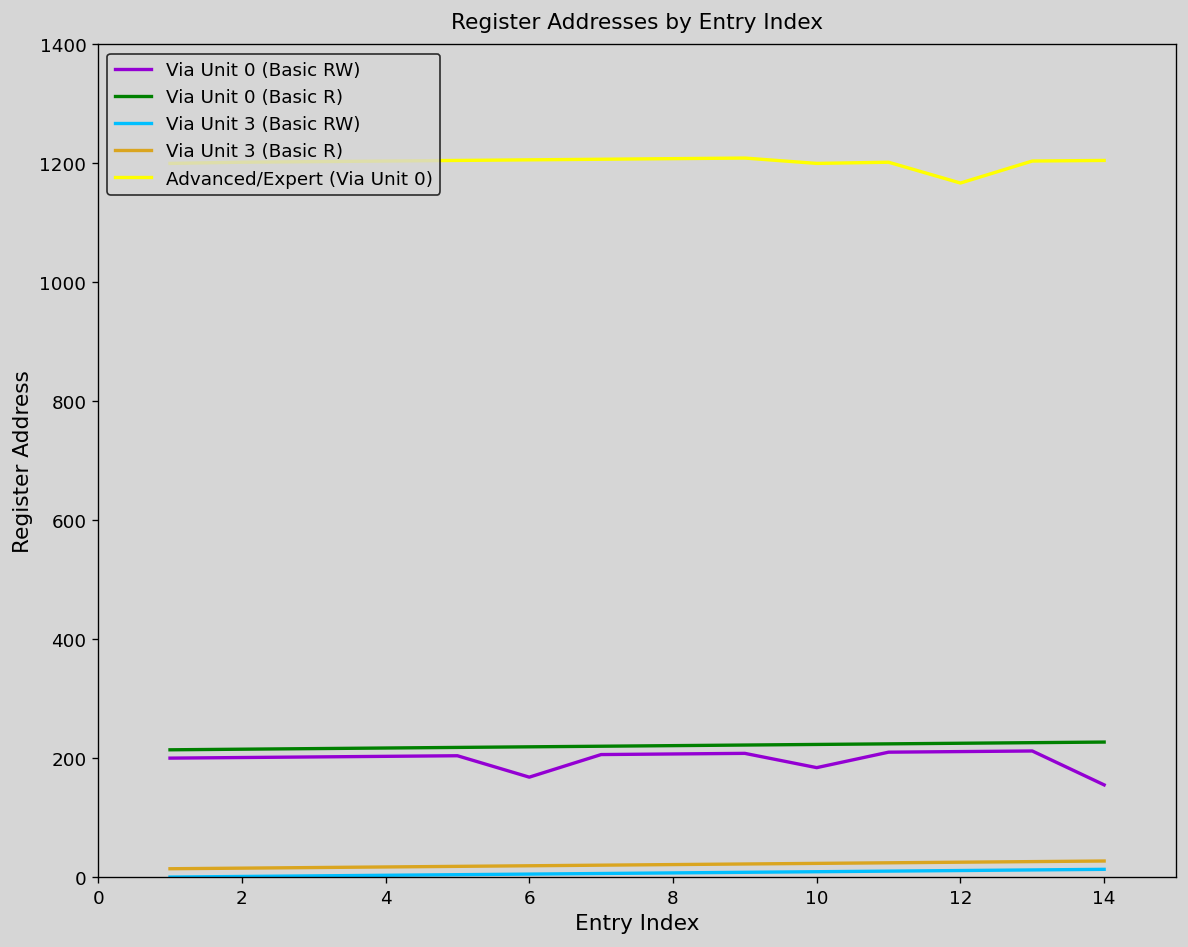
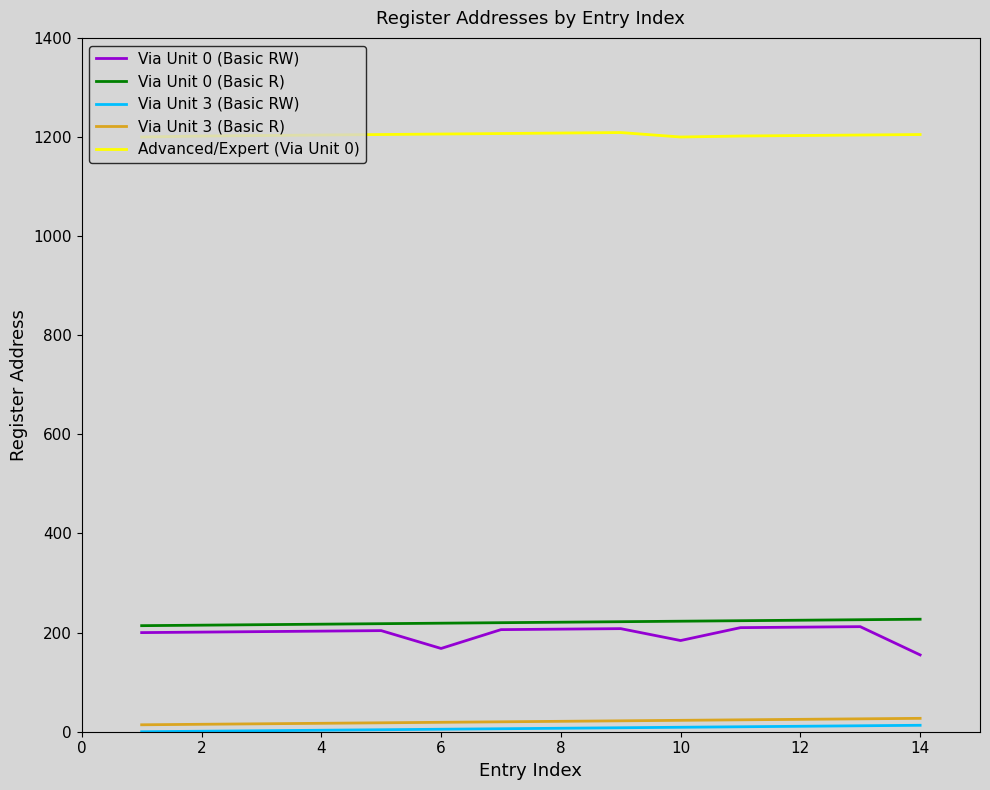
  {
    "Via Unit 0 (Basic RW)": {
      "2": 200,
      "4": 200,
      "6": 170,
      "8": 210,
      "10": 180,
      "12": 210,
      "14": 160
    },
    "Via Unit 0 (Basic R)": {
      "2": 220,
      "4": 220,
      "6": 220,
      "8": 220,
      "10": 220,
      "12": 230,
      "14": 230
    },
    "Via Unit 3 (Basic RW)": {
      "2": 0,
      "4": 0,
      "6": 10,
      "8": 10,
      "10": 10,
      "12": 10,
      "14": 10
    },
    "Via Unit 3 (Basic R)": {
      "2": 20,
      "4": 20,
      "6": 20,
      "8": 20,
      "10": 20,
      "12": 30,
      "14": 30
    },
    "Advanced/Expert (Via Unit 0)": {
      "6": 1210,
      "8": 1210,
      "10": 1200,
-     "12": 1170,
+     "12": 1200,
      "14": 1210
    }
  }
